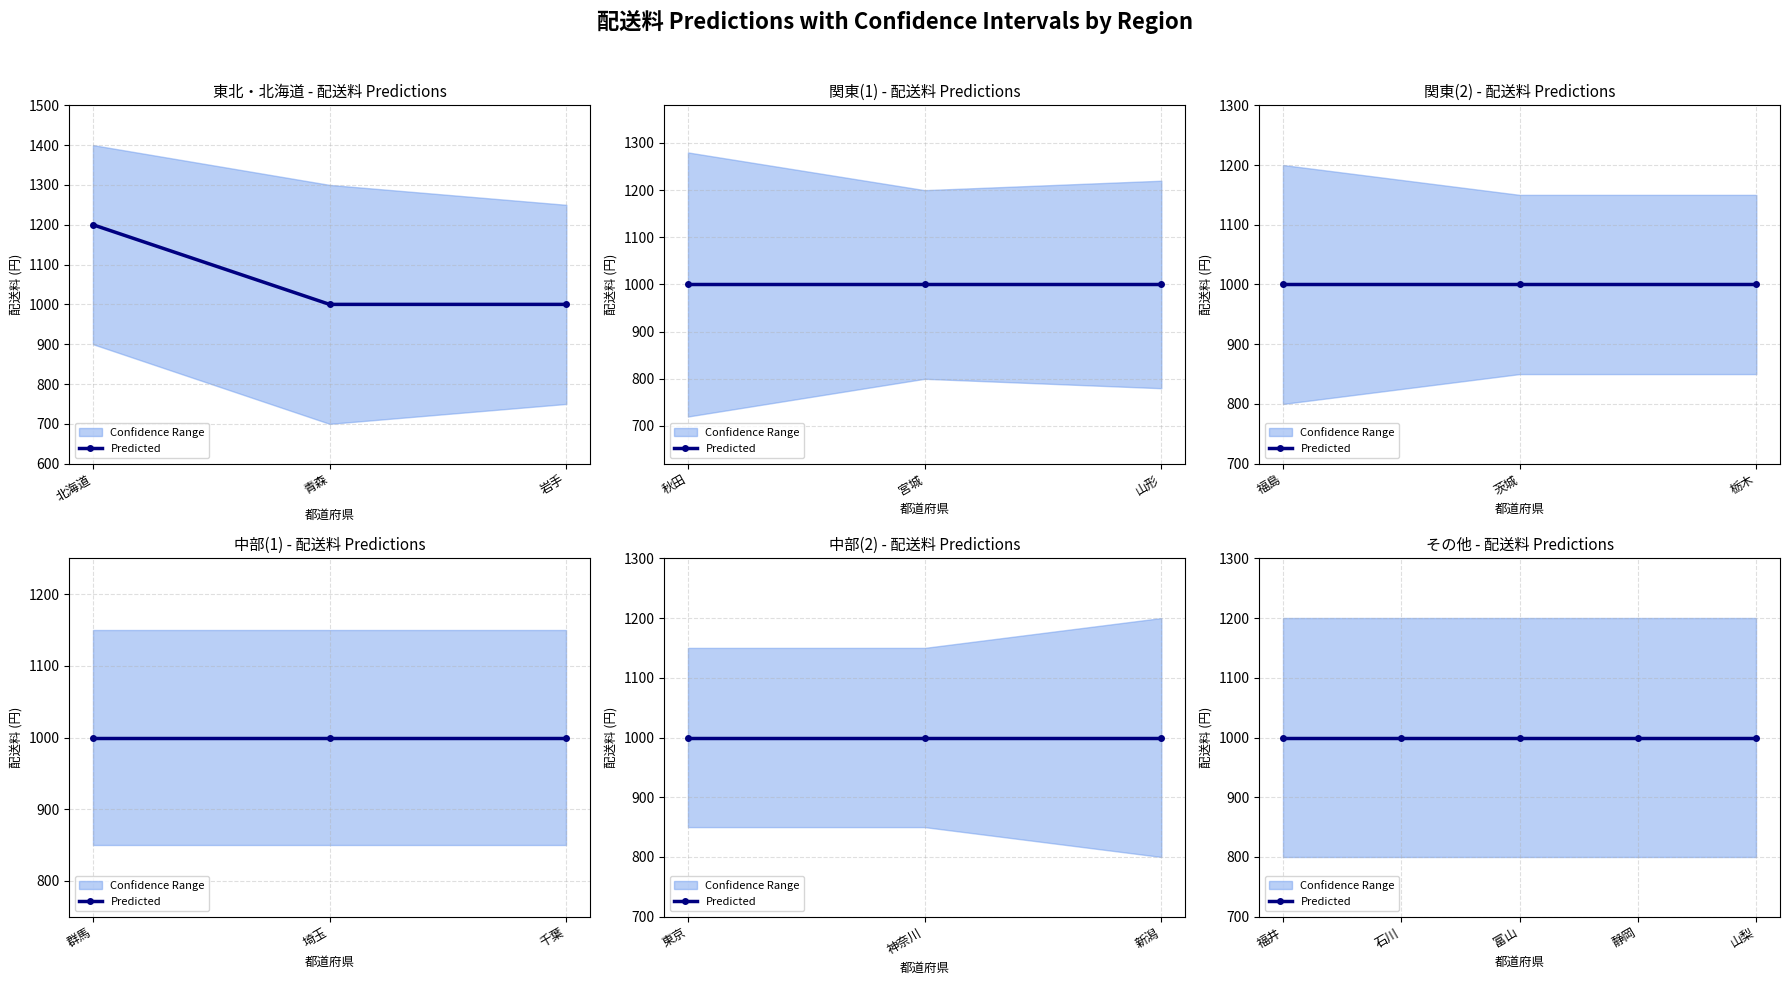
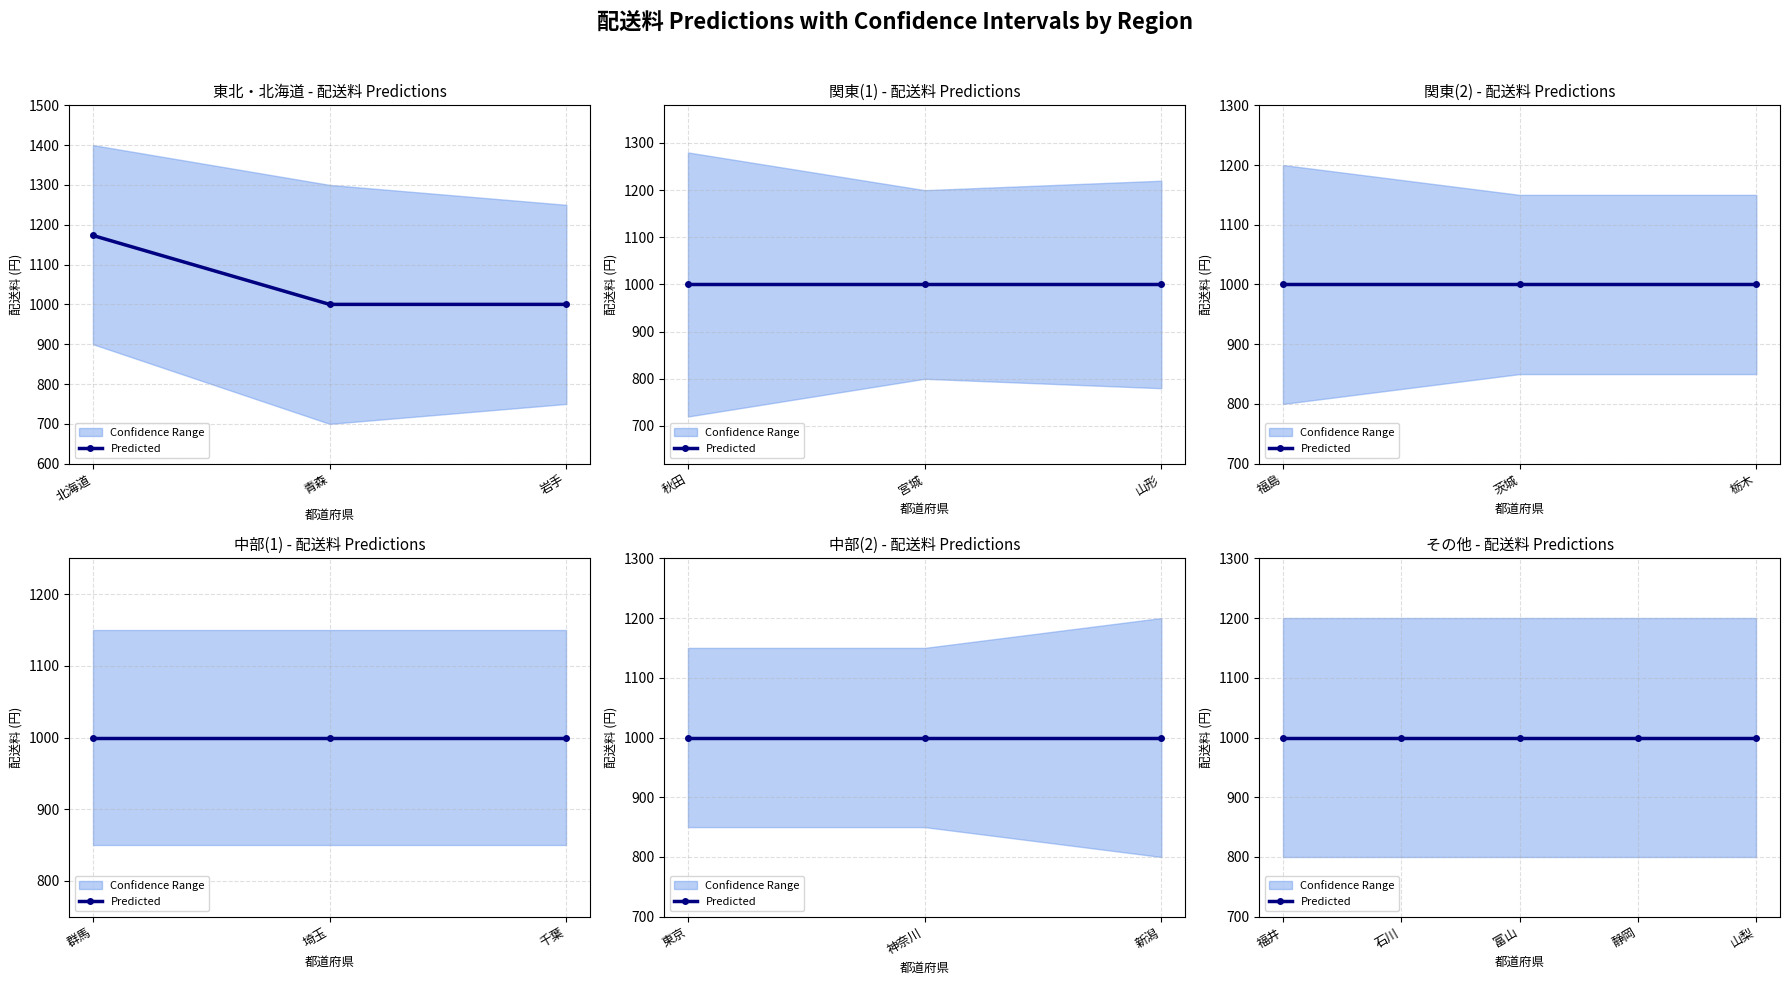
  {
    "東北・北海道 - 配送料 Predictions": {
      "Predicted": {
-       "北海道": 1200,
+       "北海道": 1170,
        "青森": 1000,
        "岩手": 1000
      }
    },
    "関東(1) - 配送料 Predictions": {
      "Predicted": {
        "秋田": 1000,
        "宮城": 1000,
        "山形": 1000
      }
    },
    "関東(2) - 配送料 Predictions": {
      "Predicted": {
        "福島": 1000,
        "茨城": 1000,
        "栃木": 1000
      }
    },
    "中部(1) - 配送料 Predictions": {
      "Predicted": {
        "群馬": 1000,
        "埼玉": 1000,
        "千葉": 1000
      },
      "Confidence Range": {
        "群馬": 1150,
        "埼玉": 1150,
        "千葉": 1150
      }
    },
    "中部(2) - 配送料 Predictions": {
      "Predicted": {
        "東京": 1000,
        "神奈川": 1000,
        "新潟": 1000
      }
    },
    "その他 - 配送料 Predictions": {
      "Predicted": {
        "福井": 1000,
        "石川": 1000,
        "富山": 1000,
        "静岡": 1000,
        "山梨": 1000
      },
      "Confidence Range": {
        "福井": 1200,
        "石川": 1200,
        "富山": 1200,
        "静岡": 1200,
        "山梨": 1200
      }
    }
  }
